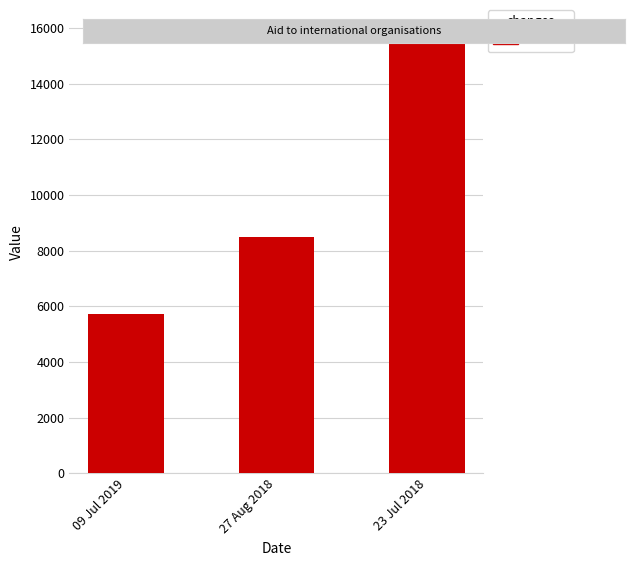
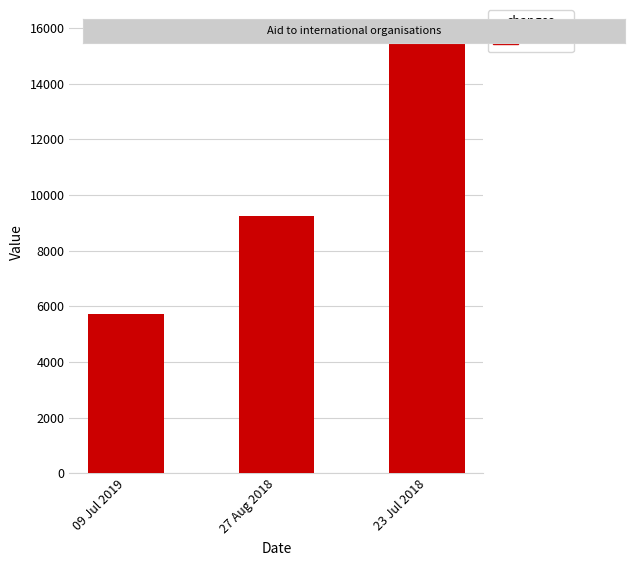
  {
    "09 Jul 2019": 5700,
-   "27 Aug 2018": 8500,
+   "27 Aug 2018": 9300,
    "23 Jul 2018": 15900
  }
